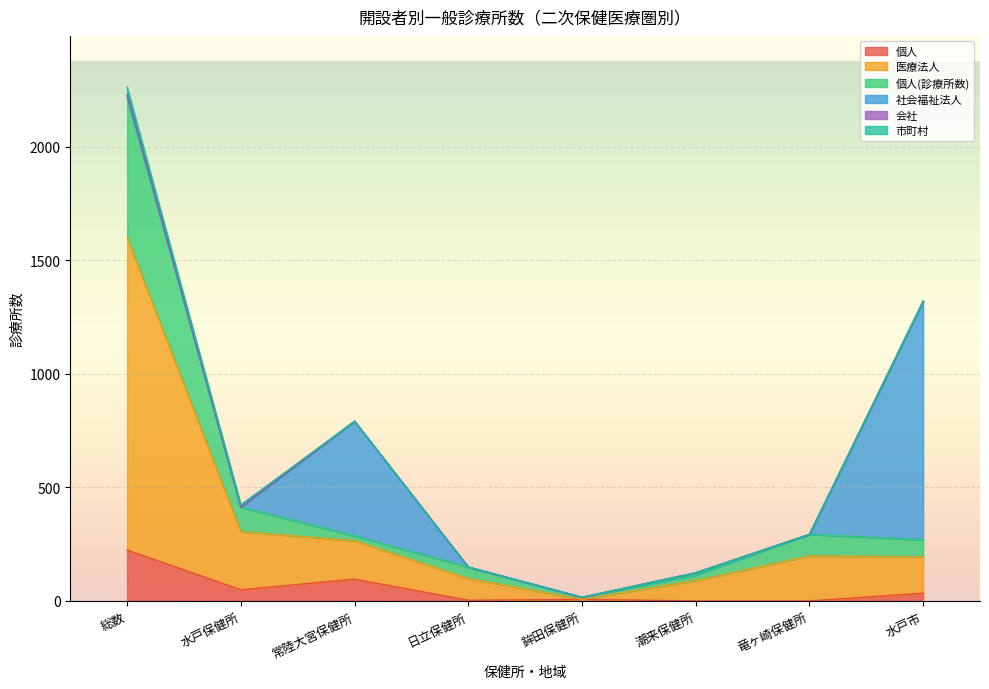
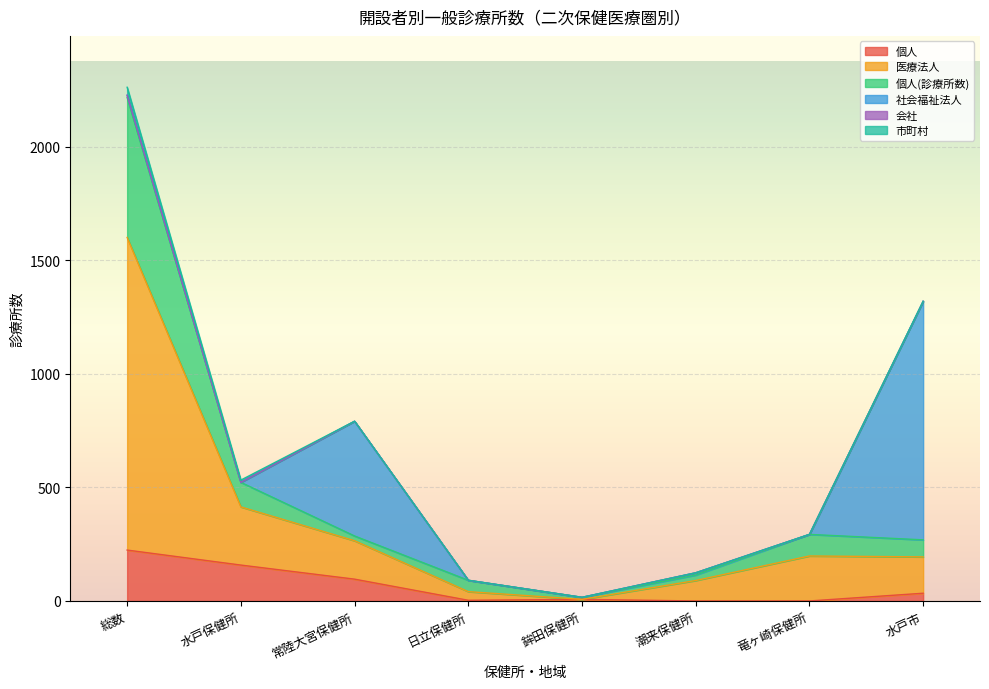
  {
    "個人": {
      "総数": 220,
-     "水戸保健所": 50,
+     "水戸保健所": 160,
      "常陸大宮保健所": 100,
      "日立保健所": 0,
      "潮来保健所": 0,
      "竜ヶ崎保健所": 0,
      "水戸市": 30
    },
    "医療法人": {
      "総数": 1380,
      "水戸保健所": 260,
      "常陸大宮保健所": 170,
-     "日立保健所": 100,
+     "日立保健所": 40,
      "潮来保健所": 90,
      "竜ヶ崎保健所": 200,
      "水戸市": 160
    }
  }
